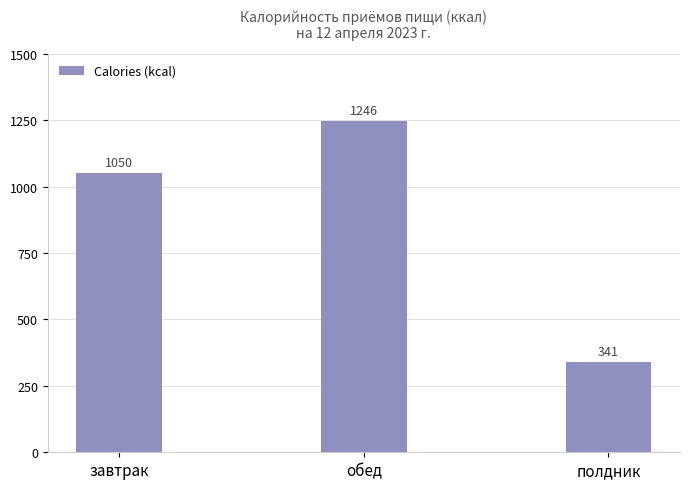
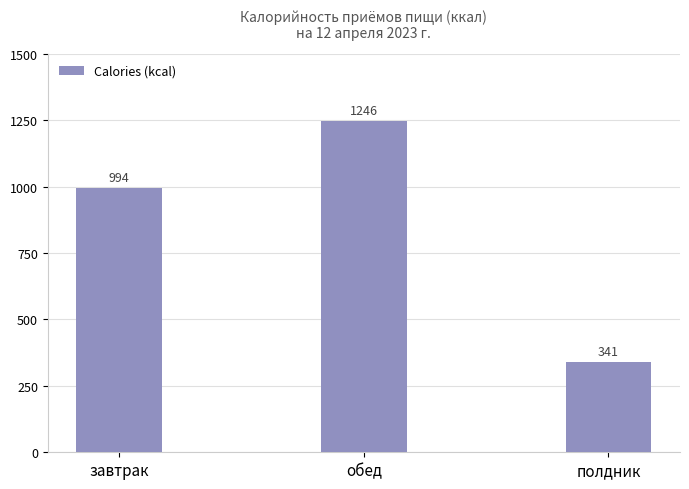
  {
-   "завтрак": 1050,
+   "завтрак": 994,
    "обед": 1246,
    "полдник": 341
  }
